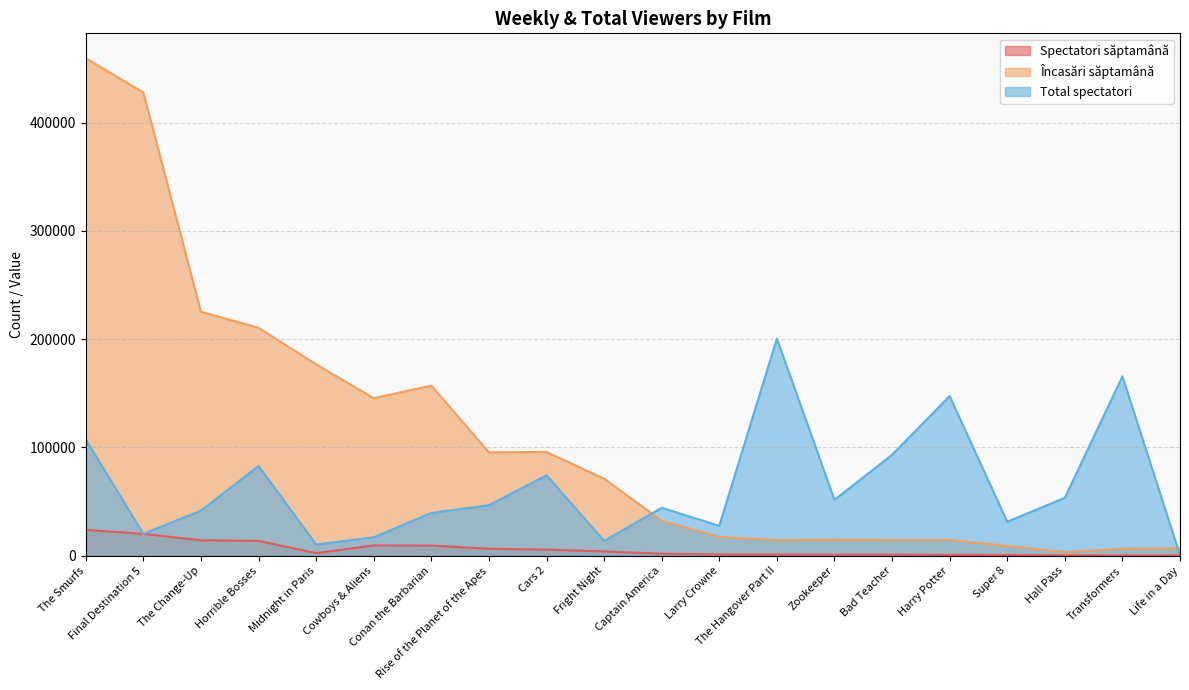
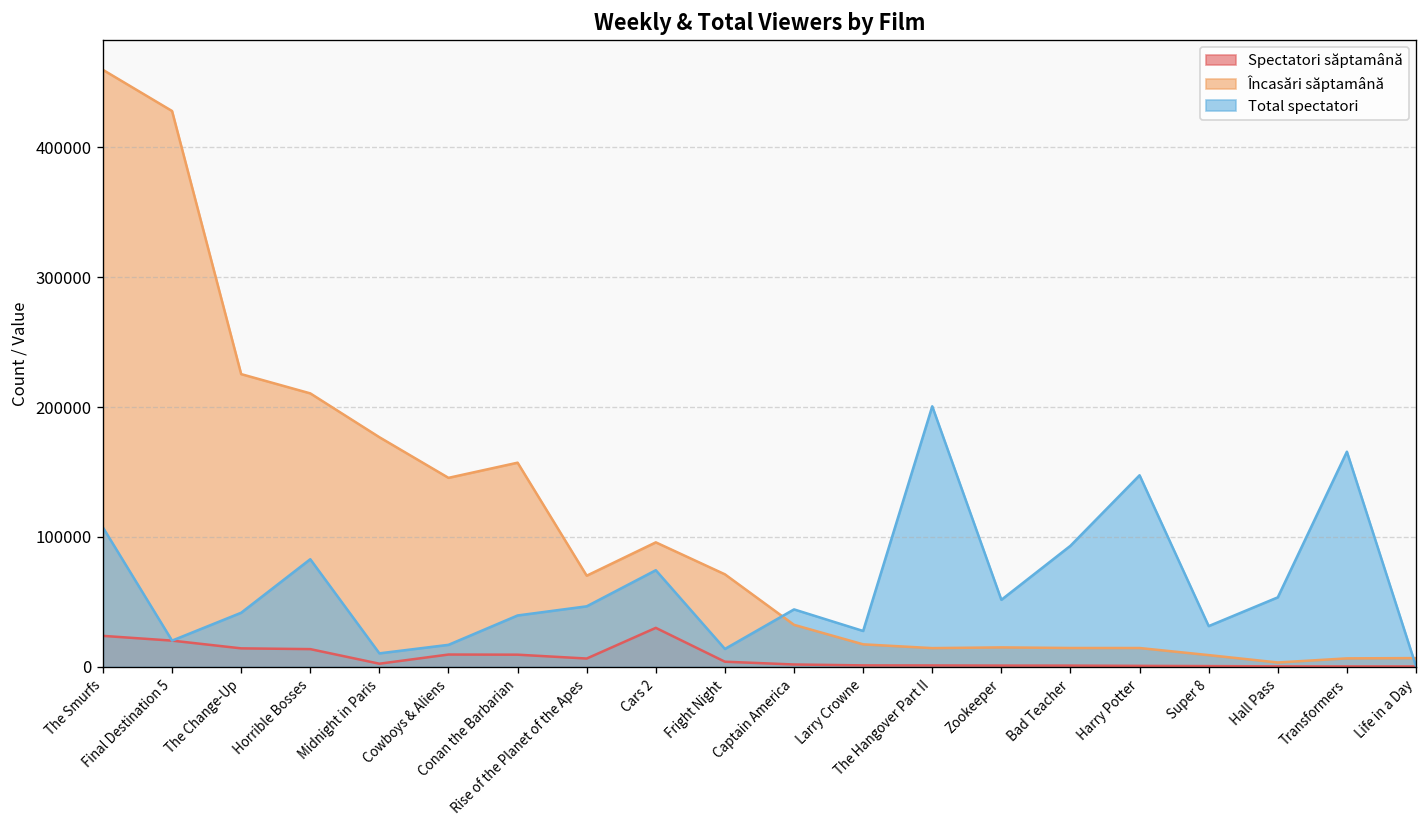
  {
    "Spectatori săptamână": {
      "The Smurfs": 24000,
      "The Change-Up": 14000,
      "Horrible Bosses": 14000,
      "Midnight in Paris": 3000,
      "Cowboys & Aliens": 10000,
      "Conan the Barbarian": 9000,
      "Rise of the Planet of the Apes": 6000,
-     "Cars 2": 6000,
+     "Cars 2": 30000,
      "Fright Night": 4000,
      "Captain America": 2000,
      "Larry Crowne": 1000,
      "The Hangover Part II": 1000,
      "Zookeeper": 1000,
      "Bad Teacher": 1000,
      "Harry Potter": 1000,
      "Super 8": 1000,
      "Hall Pass": 0,
      "Transformers": 0
    },
    "Încasări săptamână": {
      "The Smurfs": 459000,
      "Final Destination 5": 428000,
      "The Change-Up": 225000,
      "Horrible Bosses": 211000,
      "Midnight in Paris": 177000,
      "Cowboys & Aliens": 146000,
      "Conan the Barbarian": 157000,
-     "Rise of the Planet of the Apes": 96000,
+     "Rise of the Planet of the Apes": 70000,
      "Cars 2": 96000,
      "Fright Night": 71000,
      "Captain America": 32000,
      "Larry Crowne": 17000,
      "The Hangover Part II": 15000,
      "Zookeeper": 15000,
      "Bad Teacher": 15000,
      "Harry Potter": 15000,
      "Super 8": 9000,
      "Hall Pass": 3000,
      "Transformers": 7000,
      "Life in a Day": 7000
    },
    "Total spectatori": {
      "The Smurfs": 107000,
      "The Change-Up": 42000,
      "Horrible Bosses": 83000,
      "Midnight in Paris": 10000,
      "Cowboys & Aliens": 17000,
      "Conan the Barbarian": 40000,
      "Rise of the Planet of the Apes": 47000,
      "Cars 2": 74000,
      "Fright Night": 14000,
      "Captain America": 44000,
      "Larry Crowne": 28000,
      "The Hangover Part II": 201000,
      "Zookeeper": 52000,
      "Bad Teacher": 93000,
      "Harry Potter": 147000,
      "Super 8": 31000,
      "Hall Pass": 54000,
      "Transformers": 166000
    }
  }
